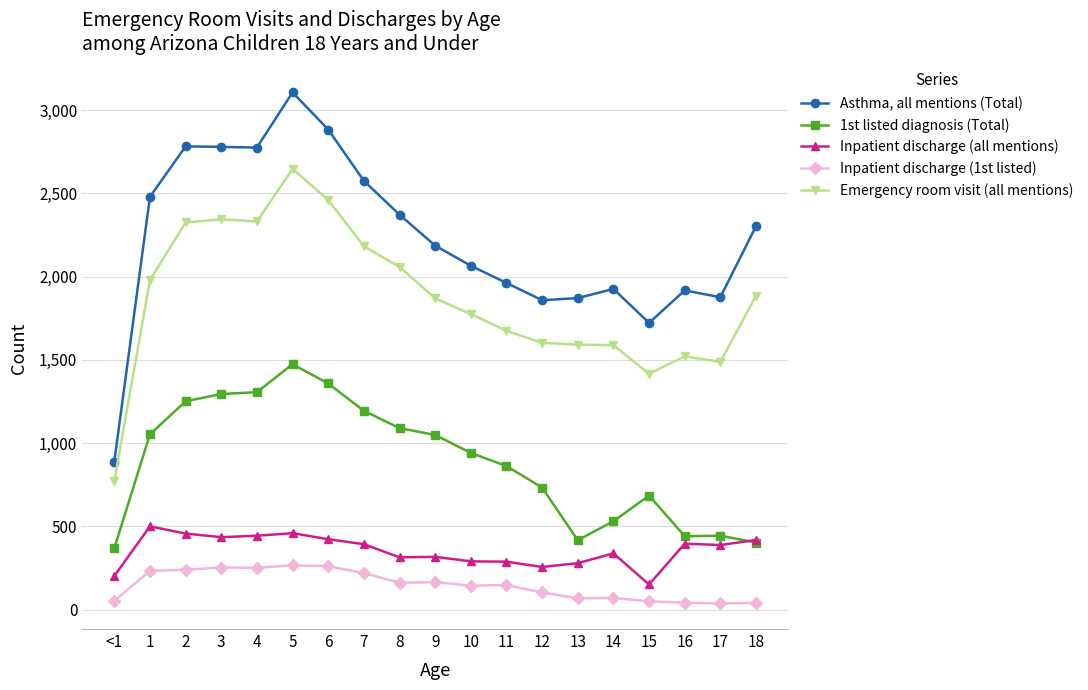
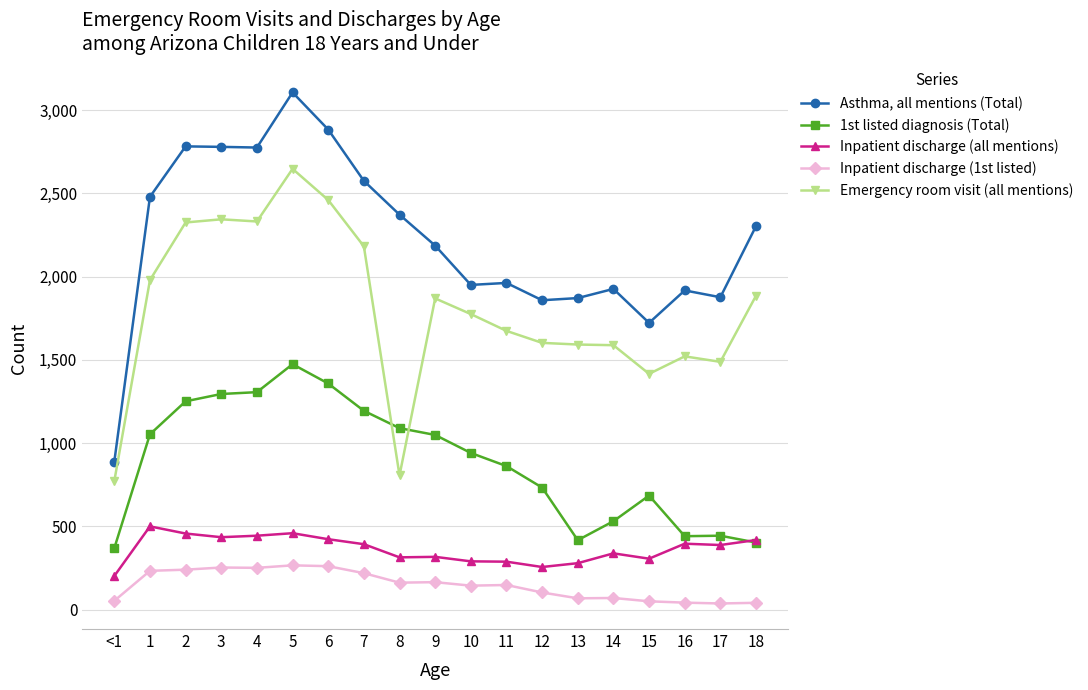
  {
    "Asthma, all mentions (Total)": {
      "<1": "890",
      "1": "2,480",
      "2": "2,780",
      "3": "2,780",
      "4": "2,780",
      "5": "3,110",
      "6": "2,880",
      "7": "2,580",
      "8": "2,370",
      "9": "2,190",
-     "10": "2,070",
+     "10": "1,950",
      "11": "1,960",
      "12": "1,860",
      "13": "1,870",
      "14": "1,930",
      "15": "1,720",
      "16": "1,920",
      "17": "1,880",
      "18": "2,300"
    },
    "1st listed diagnosis (Total)": {
      "<1": "370",
      "1": "1,050",
      "2": "1,250",
      "3": "1,300",
      "4": "1,310",
      "5": "1,470",
      "6": "1,360",
      "7": "1,190",
      "8": "1,090",
      "9": "1,050",
      "10": "940",
      "11": "860",
      "12": "730",
      "13": "420",
      "14": "530",
      "15": "690",
      "16": "440",
      "17": "440"
    },
    "Inpatient discharge (all mentions)": {
      "<1": "200",
      "1": "500",
      "2": "460",
      "3": "440",
      "4": "440",
      "5": "460",
      "6": "420",
      "7": "390",
      "8": "310",
      "9": "320",
      "10": "290",
      "11": "290",
      "12": "260",
      "13": "280",
      "14": "340",
-     "15": "150",
+     "15": "310",
      "16": "400",
      "17": "390"
    },
    "Inpatient discharge (1st listed)": {
      "<1": "50",
      "1": "230",
      "2": "240",
      "3": "250",
      "4": "250",
      "5": "270",
      "6": "260",
      "7": "220",
      "8": "160",
      "9": "170",
      "10": "140",
      "11": "150",
      "12": "100",
      "13": "70",
      "14": "70",
      "15": "50",
      "16": "40",
      "17": "40",
      "18": "40"
    },
    "Emergency room visit (all mentions)": {
      "<1": "770",
      "1": "1,980",
      "2": "2,330",
      "3": "2,340",
      "4": "2,330",
      "5": "2,650",
      "6": "2,460",
      "7": "2,180",
-     "8": "2,060",
+     "8": "810",
      "9": "1,870",
      "10": "1,780",
      "11": "1,670",
      "12": "1,600",
      "13": "1,590",
      "14": "1,590",
      "15": "1,420",
      "16": "1,520",
      "17": "1,490",
      "18": "1,890"
    }
  }
